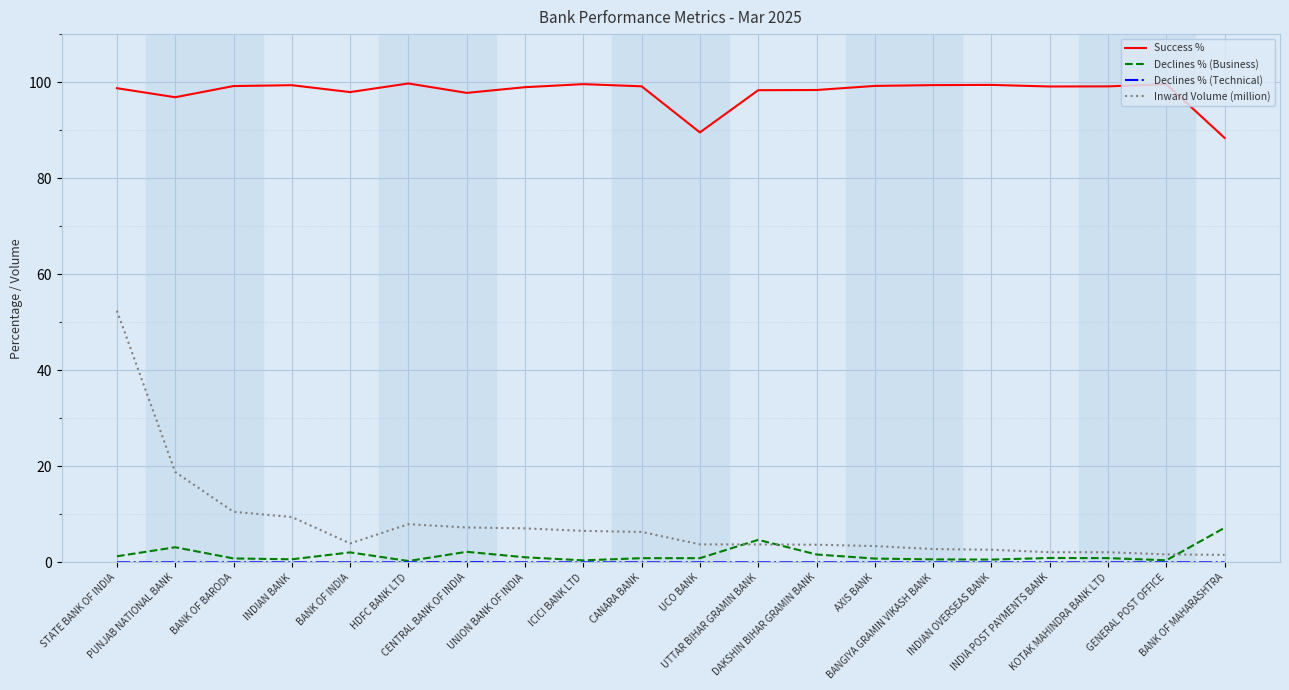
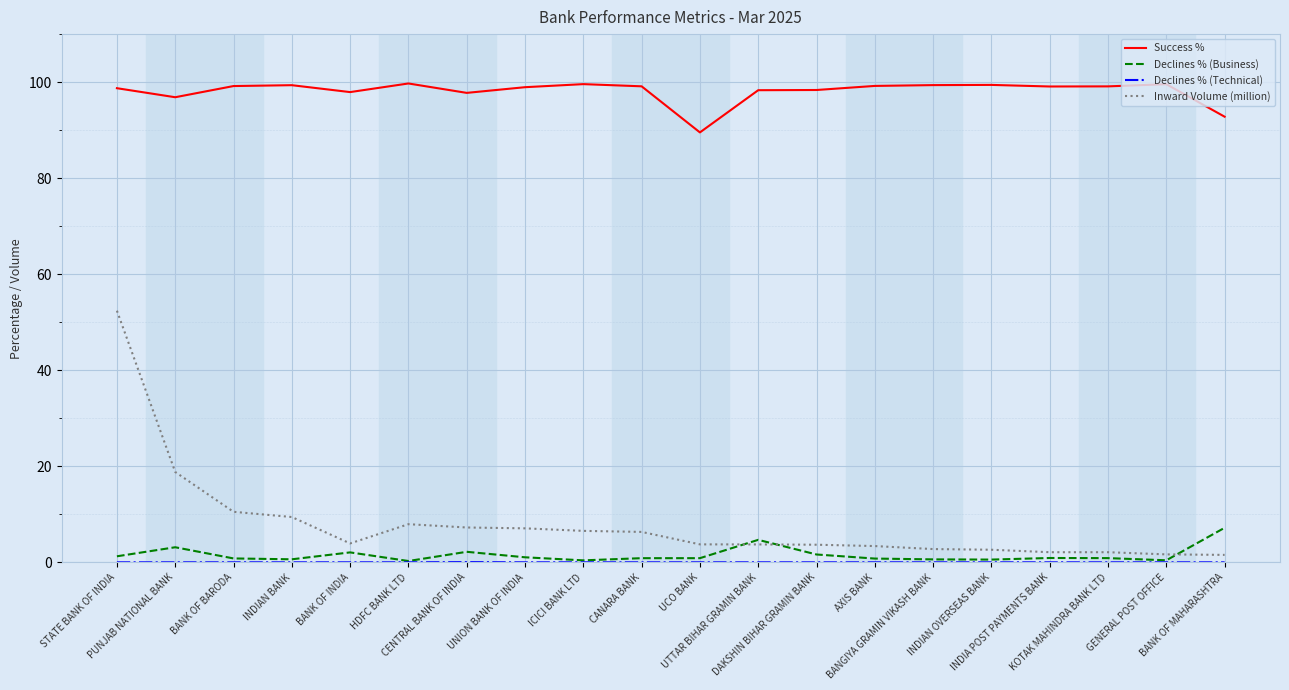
  {
    "Success %": {
      "STATE BANK OF INDIA": 99,
      "PUNJAB NATIONAL BANK": 97,
      "BANK OF BARODA": 99,
      "INDIAN BANK": 99,
      "BANK OF INDIA": 98,
      "HDFC BANK LTD": 100,
      "CENTRAL BANK OF INDIA": 98,
      "UNION BANK OF INDIA": 99,
      "ICICI BANK LTD": 100,
      "CANARA BANK": 99,
      "UCO BANK": 90,
      "UTTAR BIHAR GRAMIN BANK": 98,
      "DAKSHIN BIHAR GRAMIN BANK": 98,
      "AXIS BANK": 99,
      "BANGIYA GRAMIN VIKASH BANK": 99,
      "INDIAN OVERSEAS BANK": 99,
      "INDIA POST PAYMENTS BANK": 99,
      "KOTAK MAHINDRA BANK LTD": 99,
-     "BANK OF MAHARASHTRA": 88
+     "BANK OF MAHARASHTRA": 93
    },
    "Declines % (Business)": {
      "STATE BANK OF INDIA": 1,
      "PUNJAB NATIONAL BANK": 3,
      "BANK OF BARODA": 1,
      "INDIAN BANK": 1,
      "BANK OF INDIA": 2,
      "CENTRAL BANK OF INDIA": 2,
      "UNION BANK OF INDIA": 1,
      "CANARA BANK": 1,
      "UCO BANK": 1,
      "UTTAR BIHAR GRAMIN BANK": 5,
      "DAKSHIN BIHAR GRAMIN BANK": 2,
      "AXIS BANK": 1,
      "BANGIYA GRAMIN VIKASH BANK": 1,
      "INDIAN OVERSEAS BANK": 1,
      "INDIA POST PAYMENTS BANK": 1,
      "KOTAK MAHINDRA BANK LTD": 1,
      "BANK OF MAHARASHTRA": 7
    },
    "Declines % (Technical)": {
      "STATE BANK OF INDIA": 0,
      "PUNJAB NATIONAL BANK": 0,
      "BANK OF BARODA": 0,
      "INDIAN BANK": 0,
      "BANK OF INDIA": 0,
      "CENTRAL BANK OF INDIA": 0,
      "UNION BANK OF INDIA": 0,
      "CANARA BANK": 0,
      "UCO BANK": 0,
      "UTTAR BIHAR GRAMIN BANK": 0,
      "DAKSHIN BIHAR GRAMIN BANK": 0,
      "AXIS BANK": 0,
      "BANGIYA GRAMIN VIKASH BANK": 0,
      "INDIAN OVERSEAS BANK": 0,
      "INDIA POST PAYMENTS BANK": 0,
      "KOTAK MAHINDRA BANK LTD": 0,
      "BANK OF MAHARASHTRA": 0
    },
    "Inward Volume (million)": {
      "STATE BANK OF INDIA": 52,
      "PUNJAB NATIONAL BANK": 19,
      "BANK OF BARODA": 11,
      "INDIAN BANK": 9,
      "BANK OF INDIA": 4,
      "HDFC BANK LTD": 8,
      "CENTRAL BANK OF INDIA": 7,
      "UNION BANK OF INDIA": 7,
      "ICICI BANK LTD": 7,
      "CANARA BANK": 6,
      "UCO BANK": 4,
      "UTTAR BIHAR GRAMIN BANK": 4,
      "DAKSHIN BIHAR GRAMIN BANK": 4,
      "AXIS BANK": 3,
      "BANGIYA GRAMIN VIKASH BANK": 3,
      "INDIAN OVERSEAS BANK": 3,
      "INDIA POST PAYMENTS BANK": 2,
      "KOTAK MAHINDRA BANK LTD": 2,
      "GENERAL POST OFFICE": 2,
      "BANK OF MAHARASHTRA": 2
    }
  }
